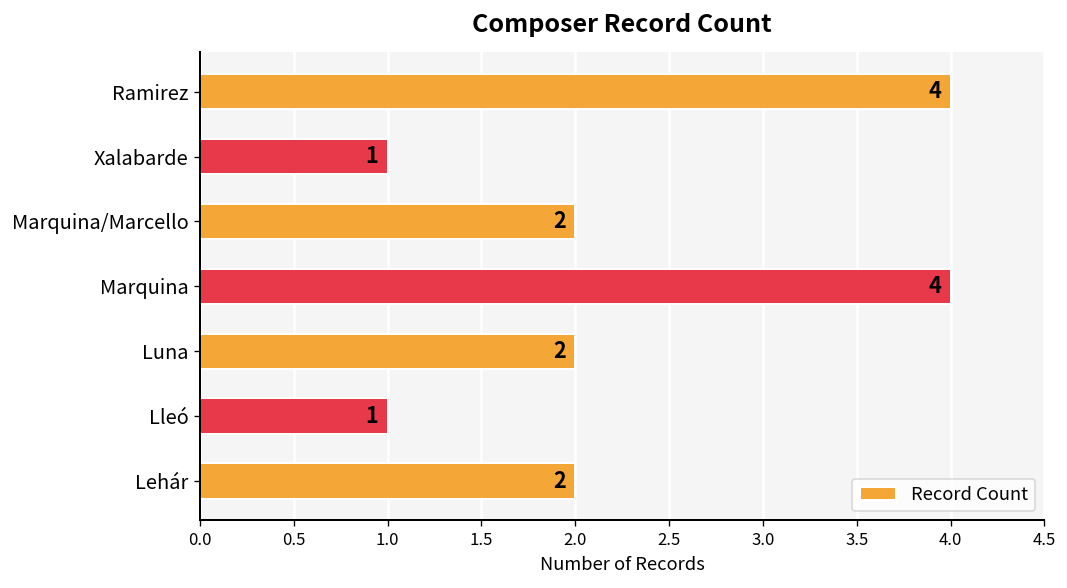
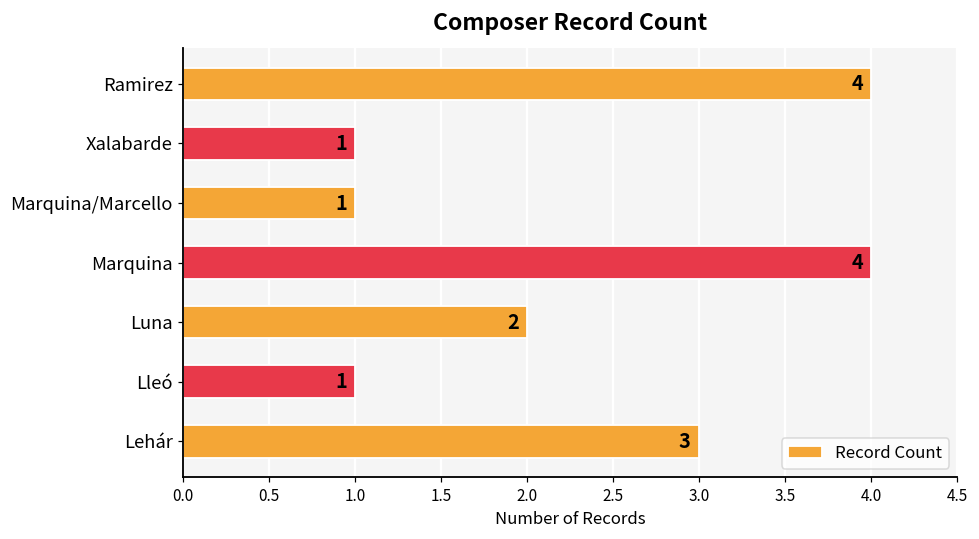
  {
    "Ramirez": 4,
    "Xalabarde": 1,
-   "Marquina/Marcello": 2,
+   "Marquina/Marcello": 1,
    "Marquina": 4,
    "Luna": 2,
    "Lleó": 1,
-   "Lehár": 2
+   "Lehár": 3
  }
